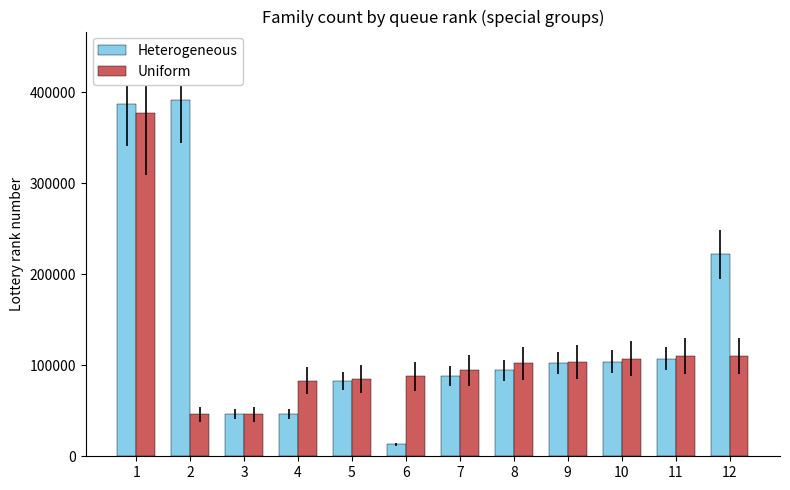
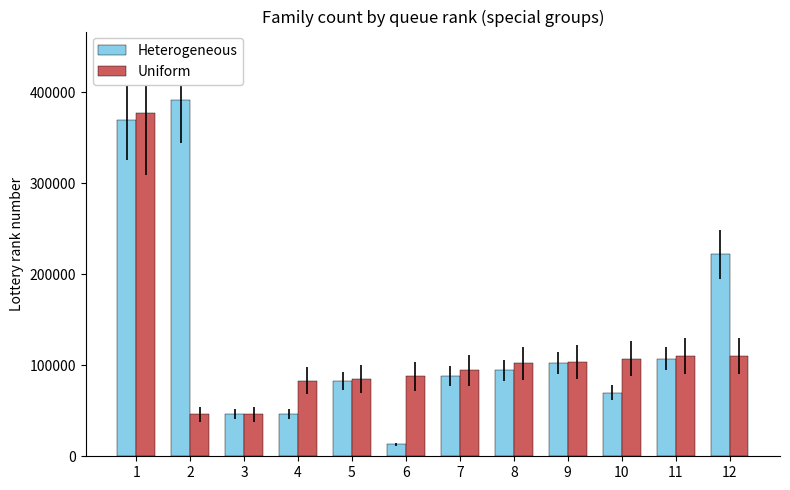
  {
    "Heterogeneous": {
-     "1": 390000,
+     "1": 370000,
      "2": 390000,
      "3": 50000,
      "4": 50000,
      "5": 80000,
      "6": 10000,
      "7": 90000,
      "8": 90000,
      "9": 100000,
-     "10": 100000,
+     "10": 70000,
      "11": 110000,
      "12": 220000
    },
    "Uniform": {
      "1": 380000,
      "2": 50000,
      "3": 50000,
      "4": 80000,
      "5": 80000,
      "6": 90000,
      "7": 90000,
      "8": 100000,
      "9": 100000,
      "10": 110000,
      "11": 110000,
      "12": 110000
    }
  }
